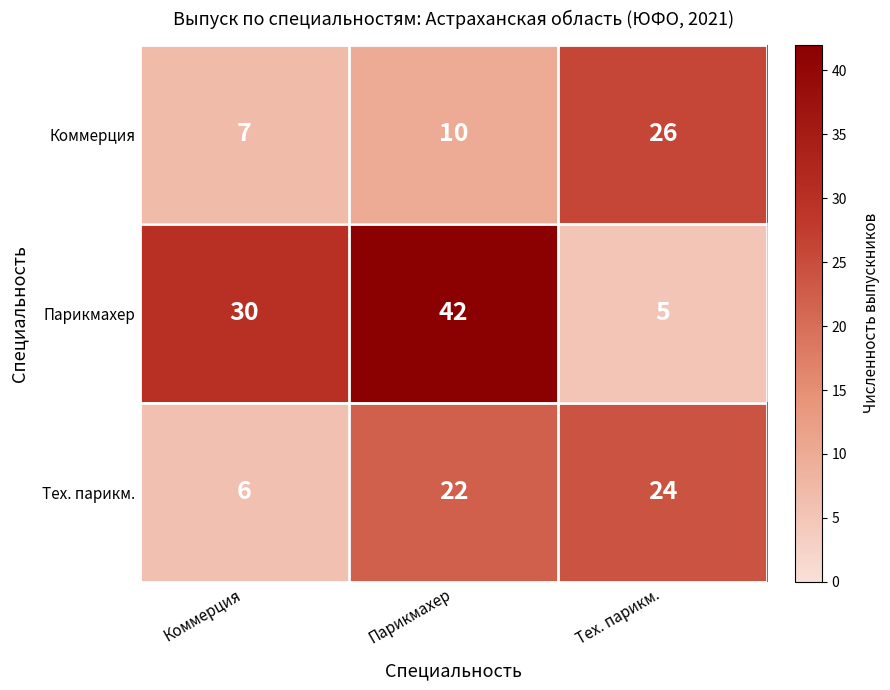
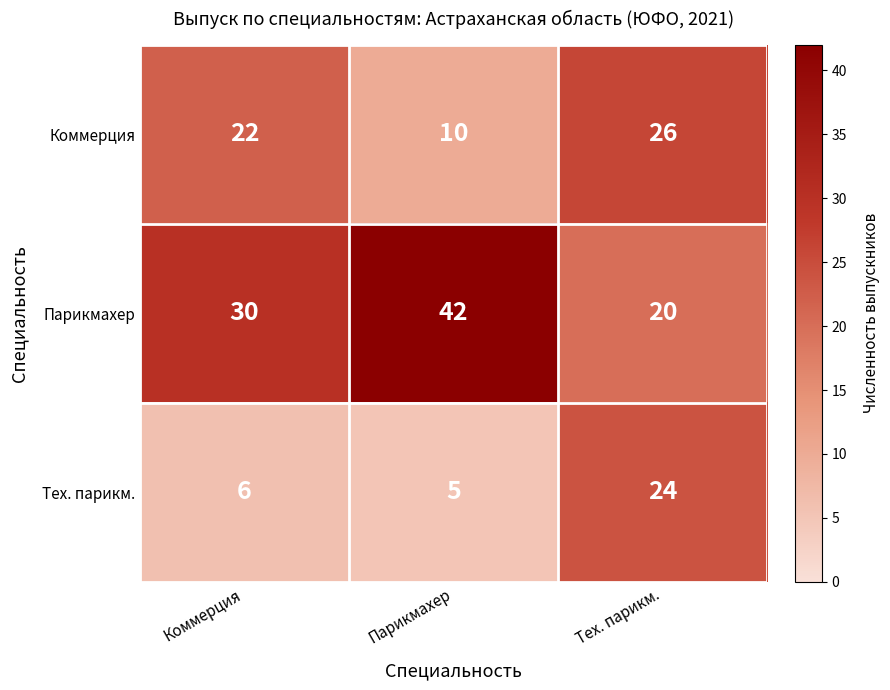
  {
    "Коммерция": {
-     "Коммерция": 7,
+     "Коммерция": 22,
      "Парикмахер": 10,
      "Тех. парикм.": 26
    },
    "Парикмахер": {
      "Коммерция": 30,
      "Парикмахер": 42,
-     "Тех. парикм.": 5
+     "Тех. парикм.": 20
    },
    "Тех. парикм.": {
      "Коммерция": 6,
-     "Парикмахер": 22,
+     "Парикмахер": 5,
      "Тех. парикм.": 24
    }
  }
